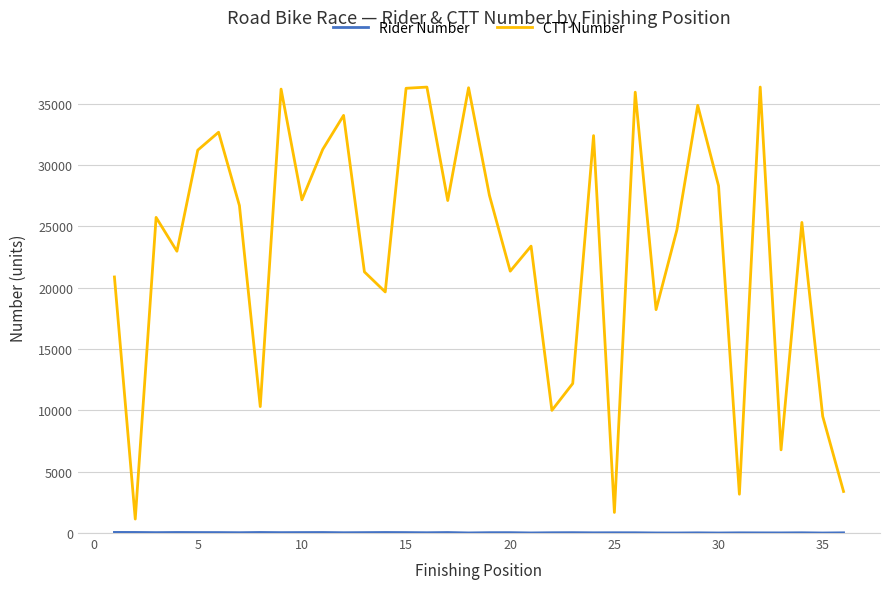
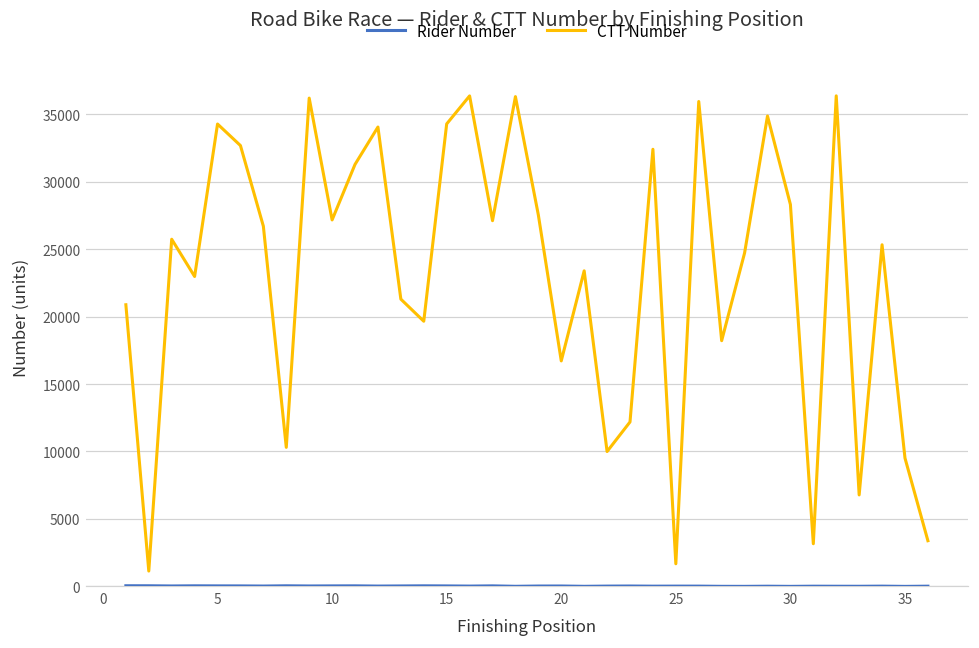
  {
    "Rider Number": {
      "5": 0,
      "10": 0,
      "15": 0,
      "20": 0,
      "25": 0,
      "30": 0,
      "35": 0
    },
    "CTT Number": {
-     "5": 31200,
+     "5": 34300,
      "10": 27200,
-     "15": 36300,
-     "20": 21300,
+     "15": 34300,
+     "20": 16700,
      "25": 1700,
      "30": 28300,
      "35": 9500
    }
  }
